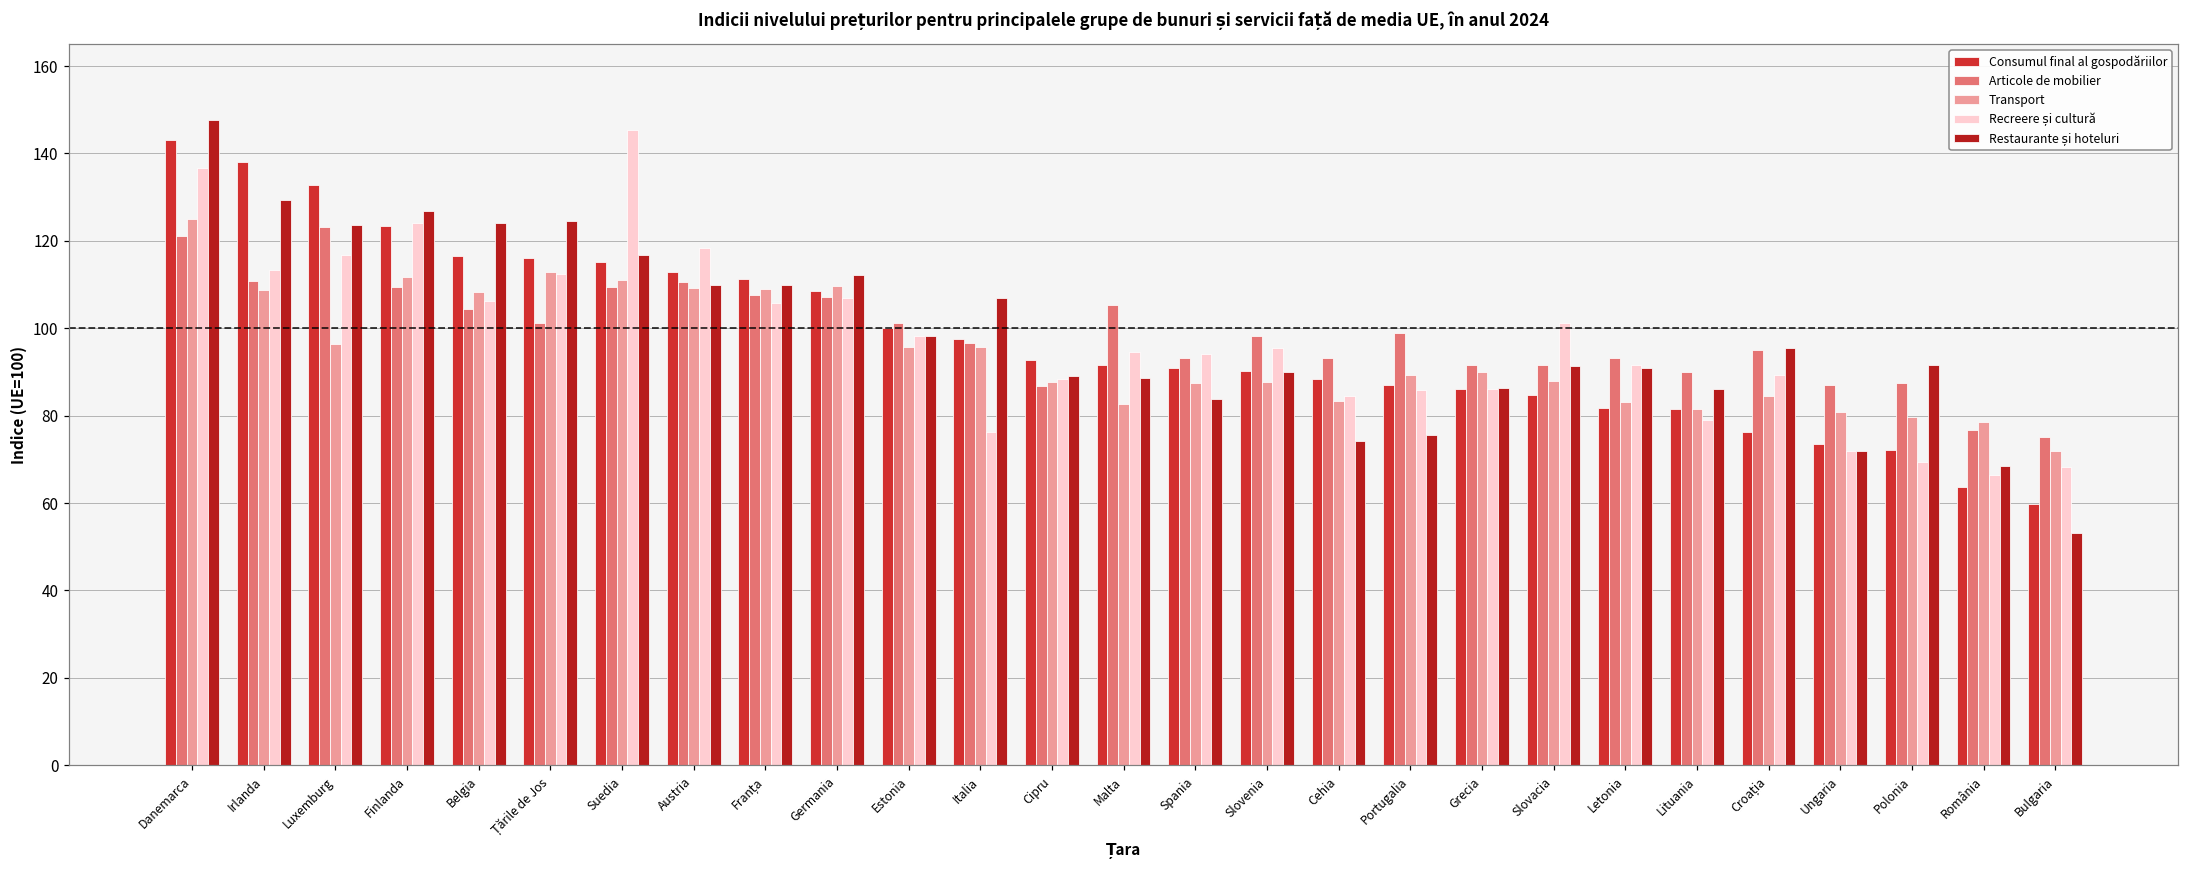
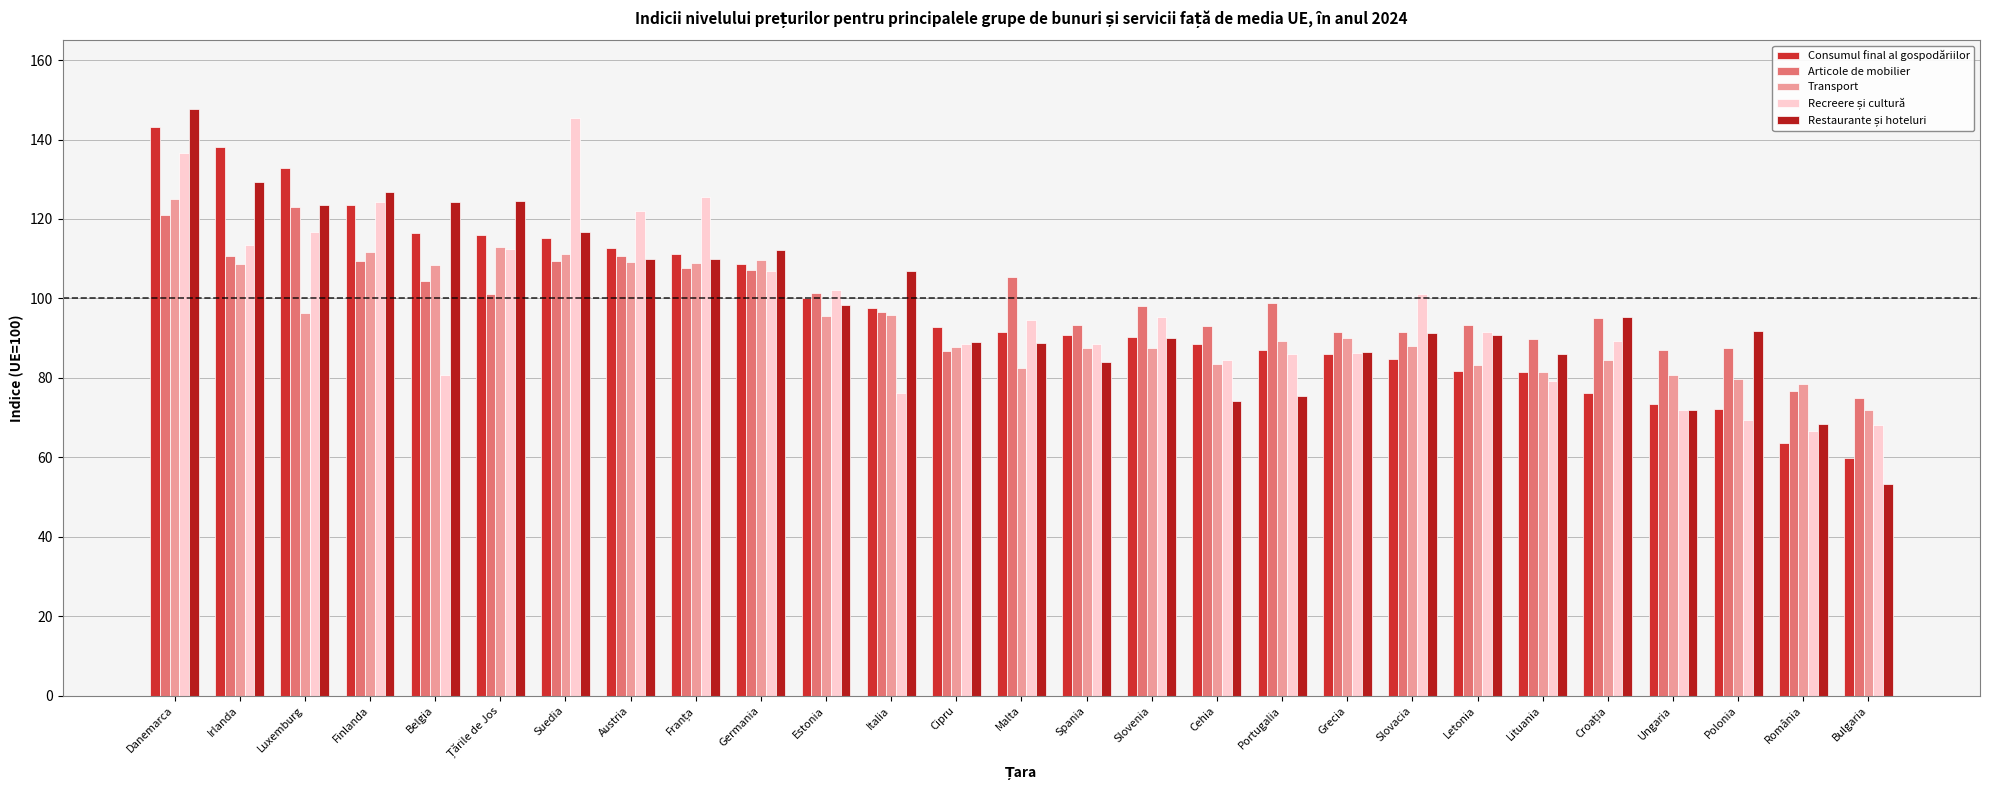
  {
    "Recreere și cultură": {
      "Danemarca": 137,
      "Irlanda": 113,
      "Luxemburg": 117,
      "Finlanda": 124,
-     "Belgia": 106,
+     "Belgia": 81,
      "Țările de Jos": 112,
      "Suedia": 145,
-     "Austria": 118,
-     "Franța": 106,
+     "Austria": 122,
+     "Franța": 126,
      "Germania": 107,
-     "Estonia": 98,
+     "Estonia": 102,
      "Italia": 76,
      "Cipru": 88,
      "Malta": 95,
-     "Spania": 94,
+     "Spania": 89,
      "Slovenia": 95,
      "Cehia": 84,
      "Portugalia": 86,
      "Grecia": 86,
      "Slovacia": 101,
      "Letonia": 92,
      "Lituania": 79,
      "Croația": 89,
      "Ungaria": 72,
      "Polonia": 69,
      "România": 67,
      "Bulgaria": 68
    }
  }
